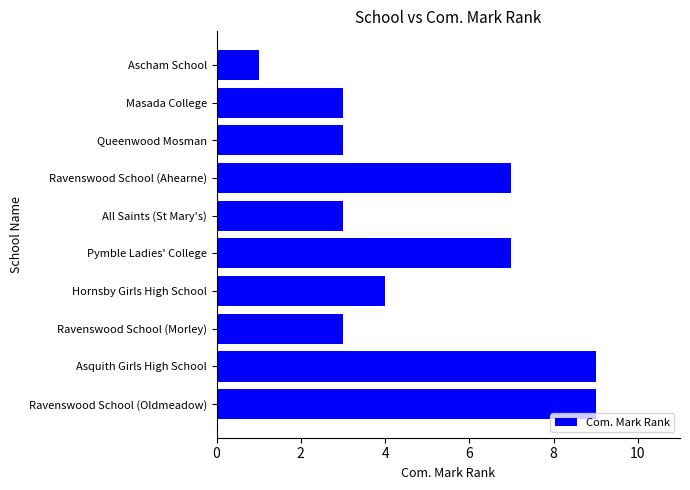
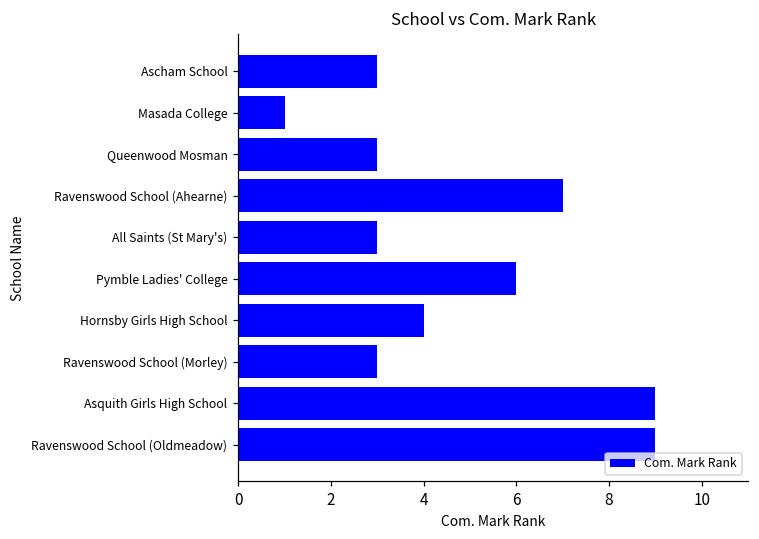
  {
-   "Ascham School": 1,
-   "Masada College": 3,
+   "Ascham School": 3,
+   "Masada College": 1,
    "Queenwood Mosman": 3,
    "Ravenswood School (Ahearne)": 7,
    "All Saints (St Mary's)": 3,
-   "Pymble Ladies' College": 7,
+   "Pymble Ladies' College": 6,
    "Hornsby Girls High School": 4,
    "Ravenswood School (Morley)": 3,
    "Asquith Girls High School": 9,
    "Ravenswood School (Oldmeadow)": 9
  }
